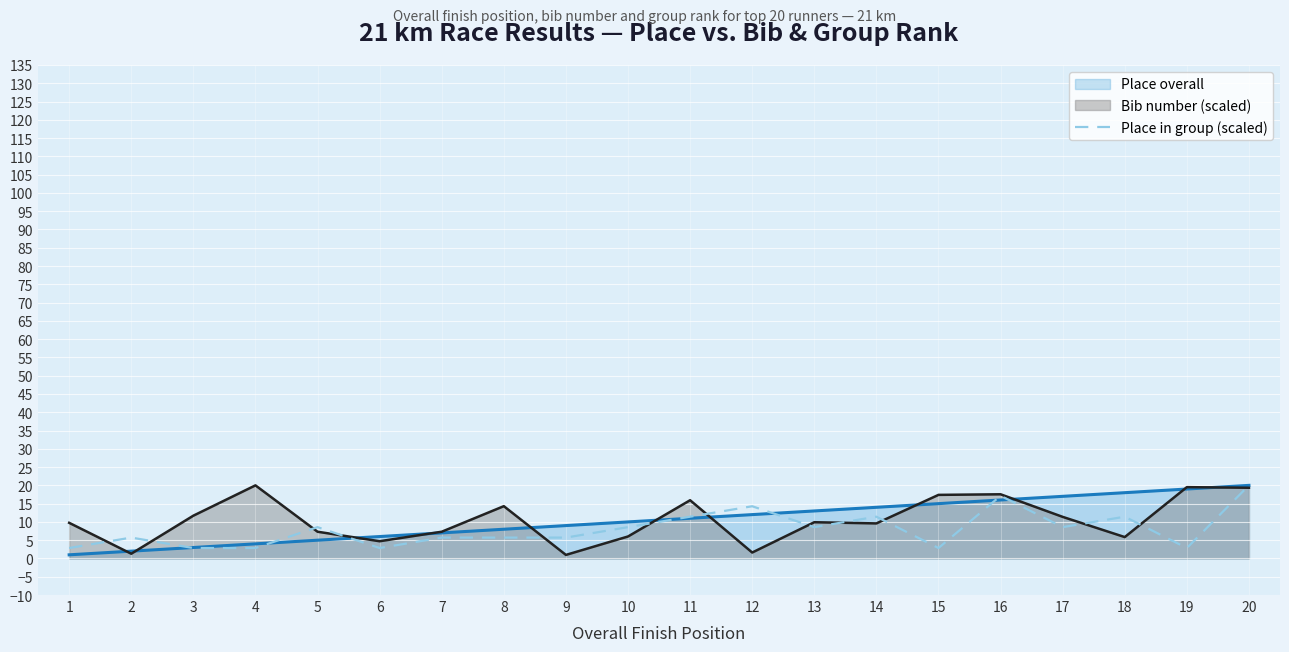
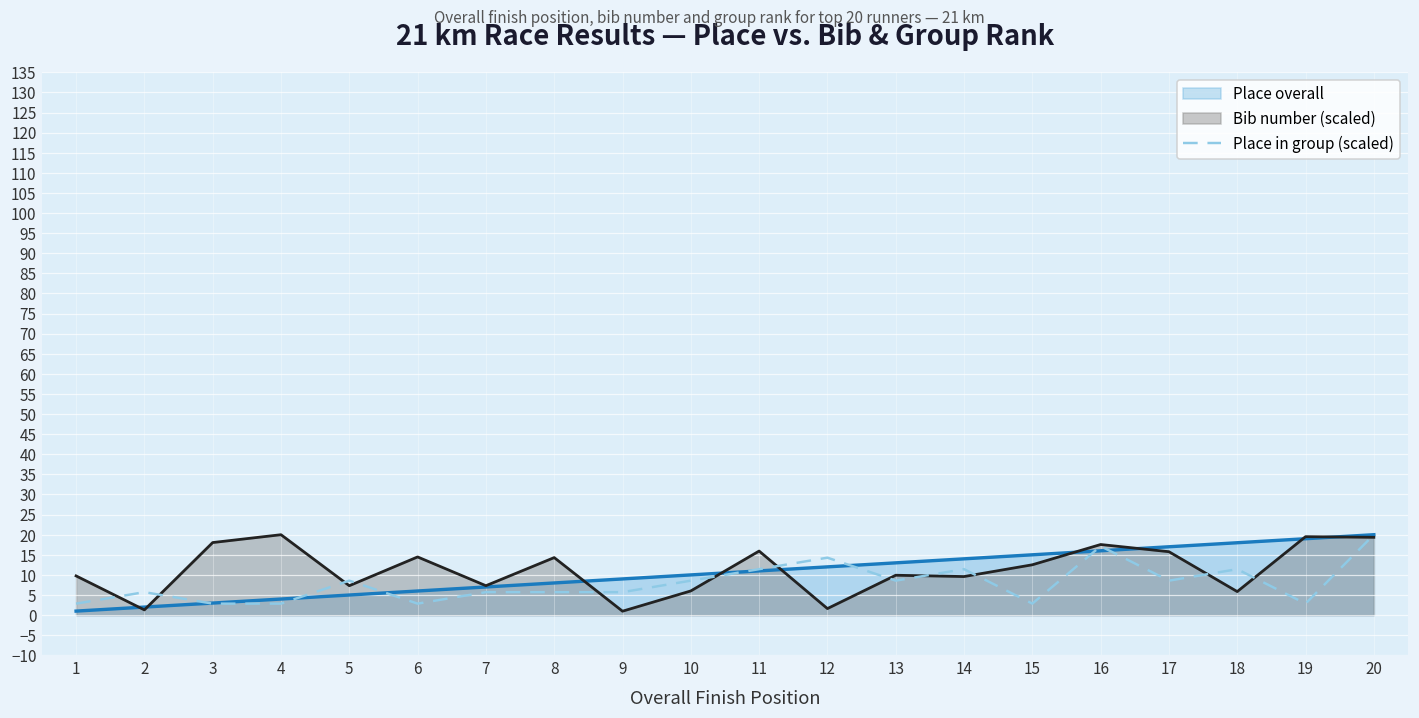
  {
    "Bib number (scaled)": {
      "1": 10,
-     "3": 12,
+     "3": 18,
      "4": 20,
      "5": 7,
-     "6": 5,
+     "6": 14,
      "8": 14,
      "9": 1,
      "10": 6,
      "11": 16,
      "12": 2,
      "13": 10,
      "14": 10,
-     "15": 17,
-     "17": 11,
+     "15": 13,
+     "17": 16,
      "18": 6
    }
  }
